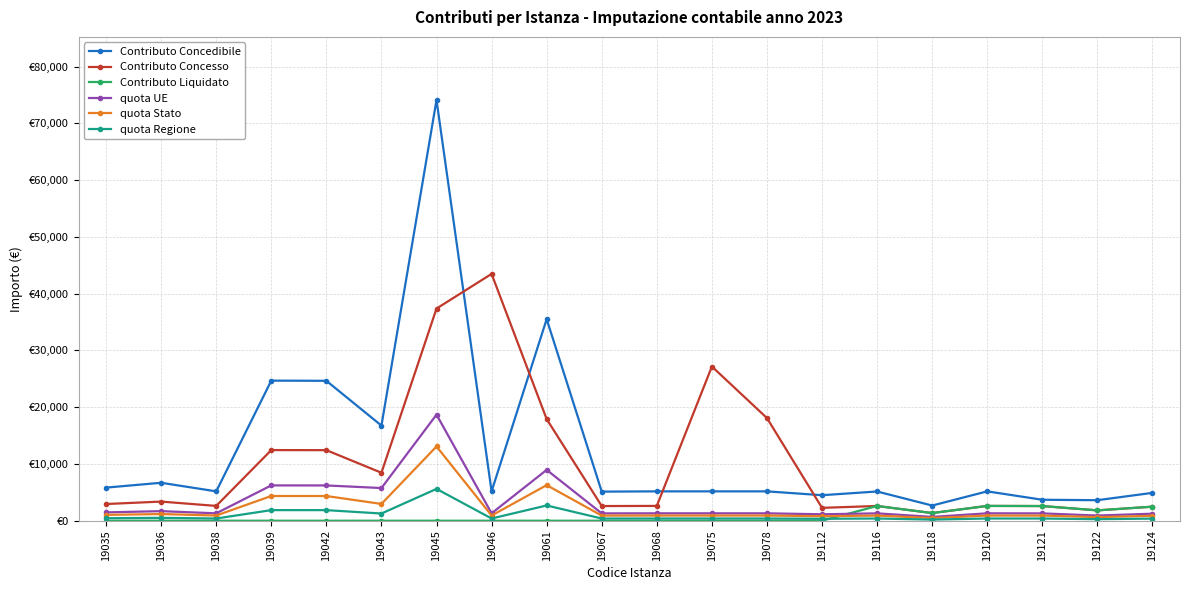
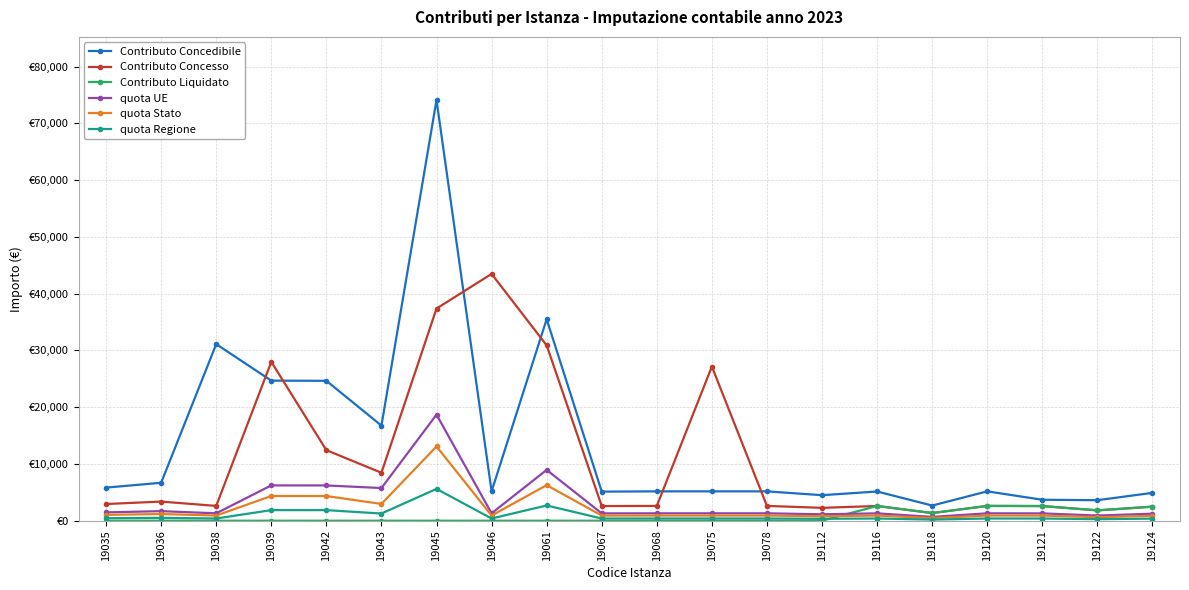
  {
    "Contributo Concedibile": {
      "19035": "€6,000",
      "19036": "€7,000",
-     "19038": "€5,000",
+     "19038": "€31,000",
      "19039": "€25,000",
      "19042": "€25,000",
      "19043": "€17,000",
      "19045": "€74,000",
      "19046": "€5,000",
      "19061": "€36,000",
      "19067": "€5,000",
      "19068": "€5,000",
      "19075": "€5,000",
      "19078": "€5,000",
      "19112": "€4,000",
      "19116": "€5,000",
      "19118": "€3,000",
      "19120": "€5,000",
      "19121": "€4,000",
      "19122": "€4,000",
      "19124": "€5,000"
    },
    "Contributo Concesso": {
      "19035": "€3,000",
      "19036": "€3,000",
      "19038": "€3,000",
-     "19039": "€12,000",
+     "19039": "€28,000",
      "19042": "€12,000",
      "19043": "€8,000",
      "19045": "€37,000",
      "19046": "€43,000",
-     "19061": "€18,000",
+     "19061": "€31,000",
      "19067": "€3,000",
      "19068": "€3,000",
      "19075": "€27,000",
-     "19078": "€18,000",
+     "19078": "€3,000",
      "19112": "€2,000"
    },
    "quota UE": {
      "19036": "€2,000",
      "19039": "€6,000",
      "19042": "€6,000",
      "19043": "€6,000",
      "19045": "€19,000",
      "19061": "€9,000"
    },
    "quota Stato": {
      "19036": "€1,000",
      "19039": "€4,000",
      "19042": "€4,000",
      "19043": "€3,000",
      "19045": "€13,000",
      "19061": "€6,000"
    }
  }
